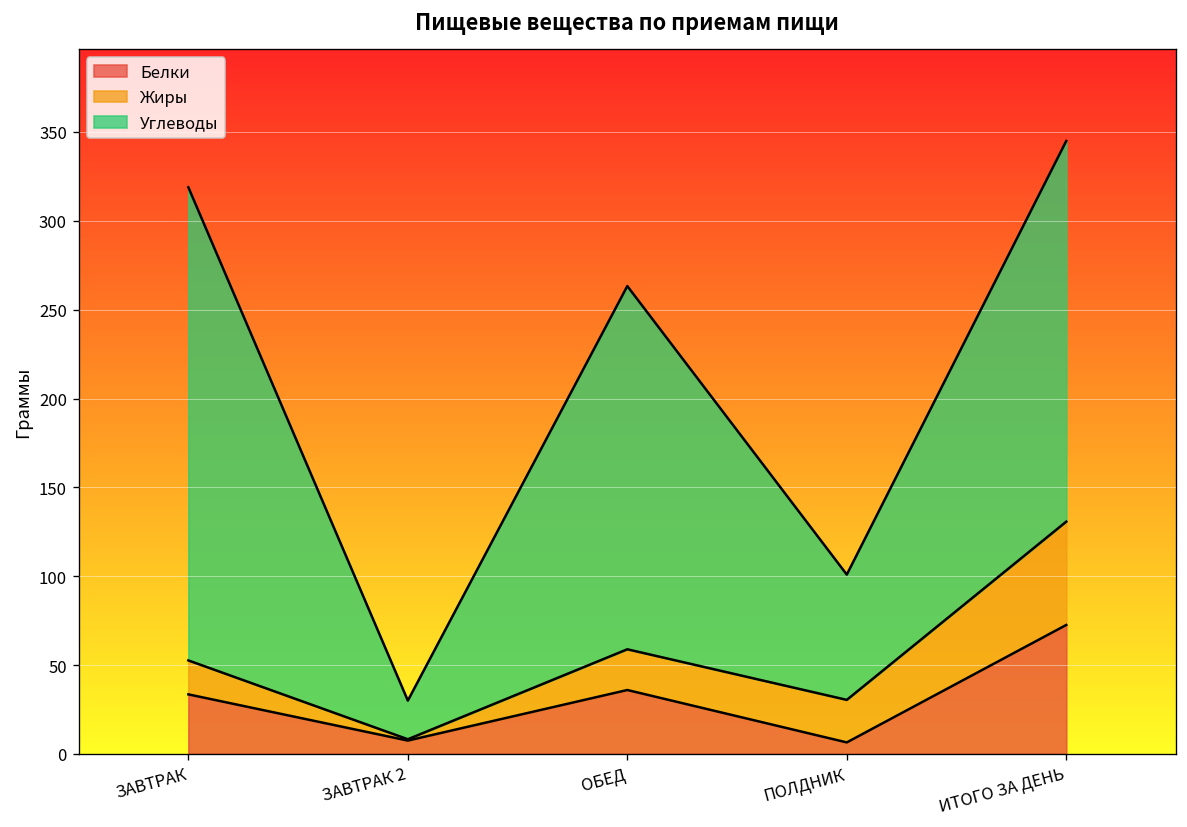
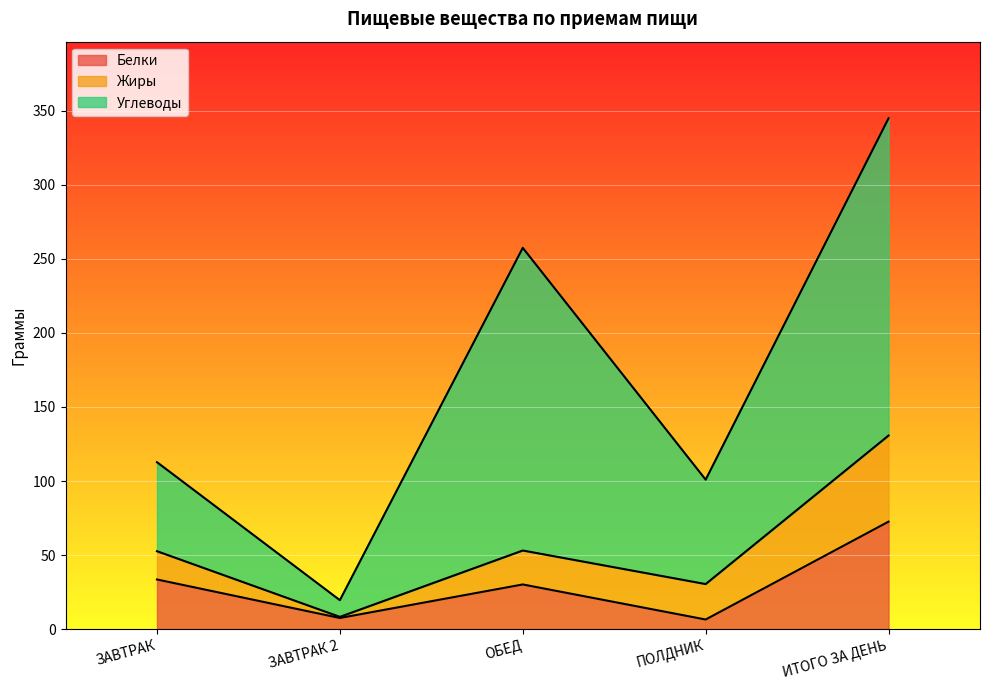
  {
    "Белки": {
      "ЗАВТРАК": 34,
-     "ОБЕД": 36,
+     "ОБЕД": 30,
      "ПОЛДНИК": 6,
      "ИТОГО ЗА ДЕНЬ": 73
    },
    "Жиры": {
      "ЗАВТРАК": 19,
      "ОБЕД": 23,
      "ПОЛДНИК": 24,
      "ИТОГО ЗА ДЕНЬ": 58
    },
    "Углеводы": {
-     "ЗАВТРАК": 266,
-     "ЗАВТРАК 2": 22,
+     "ЗАВТРАК": 60,
+     "ЗАВТРАК 2": 11,
      "ОБЕД": 204,
      "ПОЛДНИК": 71,
      "ИТОГО ЗА ДЕНЬ": 214
    }
  }
